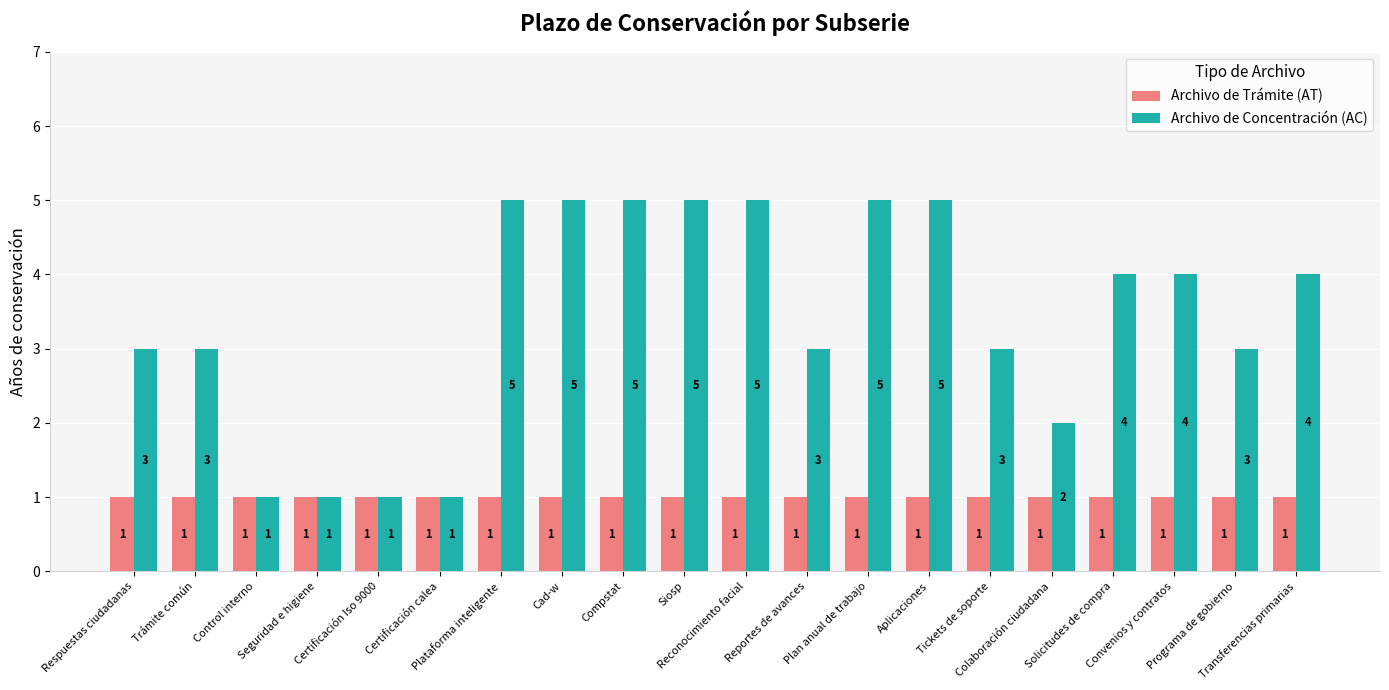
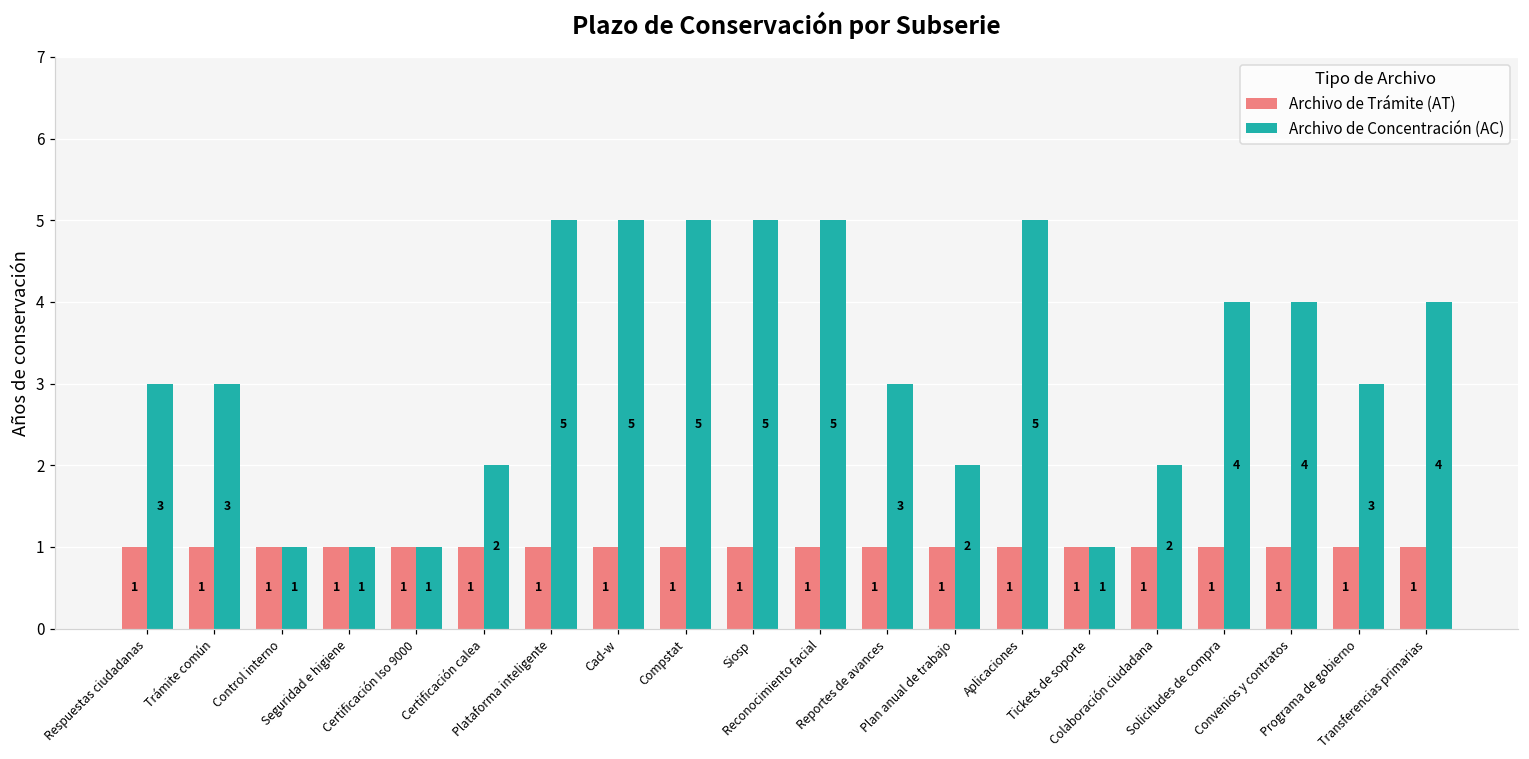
  {
    "Archivo de Trámite (AT)": {
      "Respuestas ciudadanas": 1,
      "Trámite común": 1,
      "Control interno": 1,
      "Seguridad e higiene": 1,
      "Certificación Iso 9000": 1,
      "Certificación calea": 1,
      "Plataforma inteligente": 1,
      "Cad-w": 1,
      "Compstat": 1,
      "Siosp": 1,
      "Reconocimiento facial": 1,
      "Reportes de avances": 1,
      "Plan anual de trabajo": 1,
      "Aplicaciones": 1,
      "Tickets de soporte": 1,
      "Colaboración ciudadana": 1,
      "Solicitudes de compra": 1,
      "Convenios y contratos": 1,
      "Programa de gobierno": 1,
      "Transferencias primarias": 1
    },
    "Archivo de Concentración (AC)": {
      "Respuestas ciudadanas": 3,
      "Trámite común": 3,
      "Control interno": 1,
      "Seguridad e higiene": 1,
      "Certificación Iso 9000": 1,
-     "Certificación calea": 1,
+     "Certificación calea": 2,
      "Plataforma inteligente": 5,
      "Cad-w": 5,
      "Compstat": 5,
      "Siosp": 5,
      "Reconocimiento facial": 5,
      "Reportes de avances": 3,
-     "Plan anual de trabajo": 5,
+     "Plan anual de trabajo": 2,
      "Aplicaciones": 5,
-     "Tickets de soporte": 3,
+     "Tickets de soporte": 1,
      "Colaboración ciudadana": 2,
      "Solicitudes de compra": 4,
      "Convenios y contratos": 4,
      "Programa de gobierno": 3,
      "Transferencias primarias": 4
    }
  }
